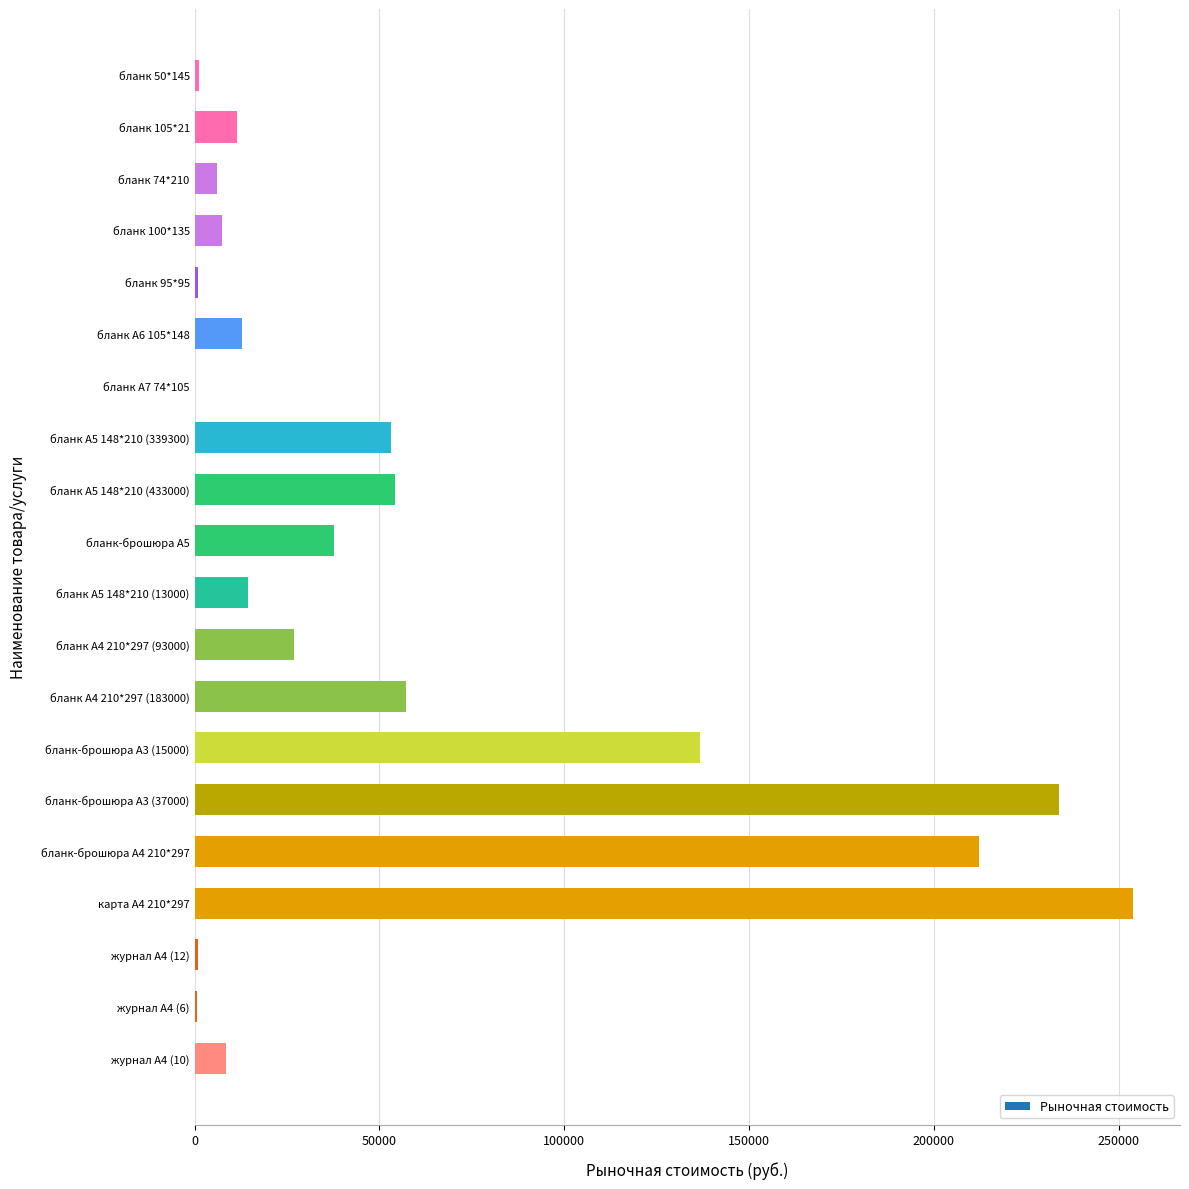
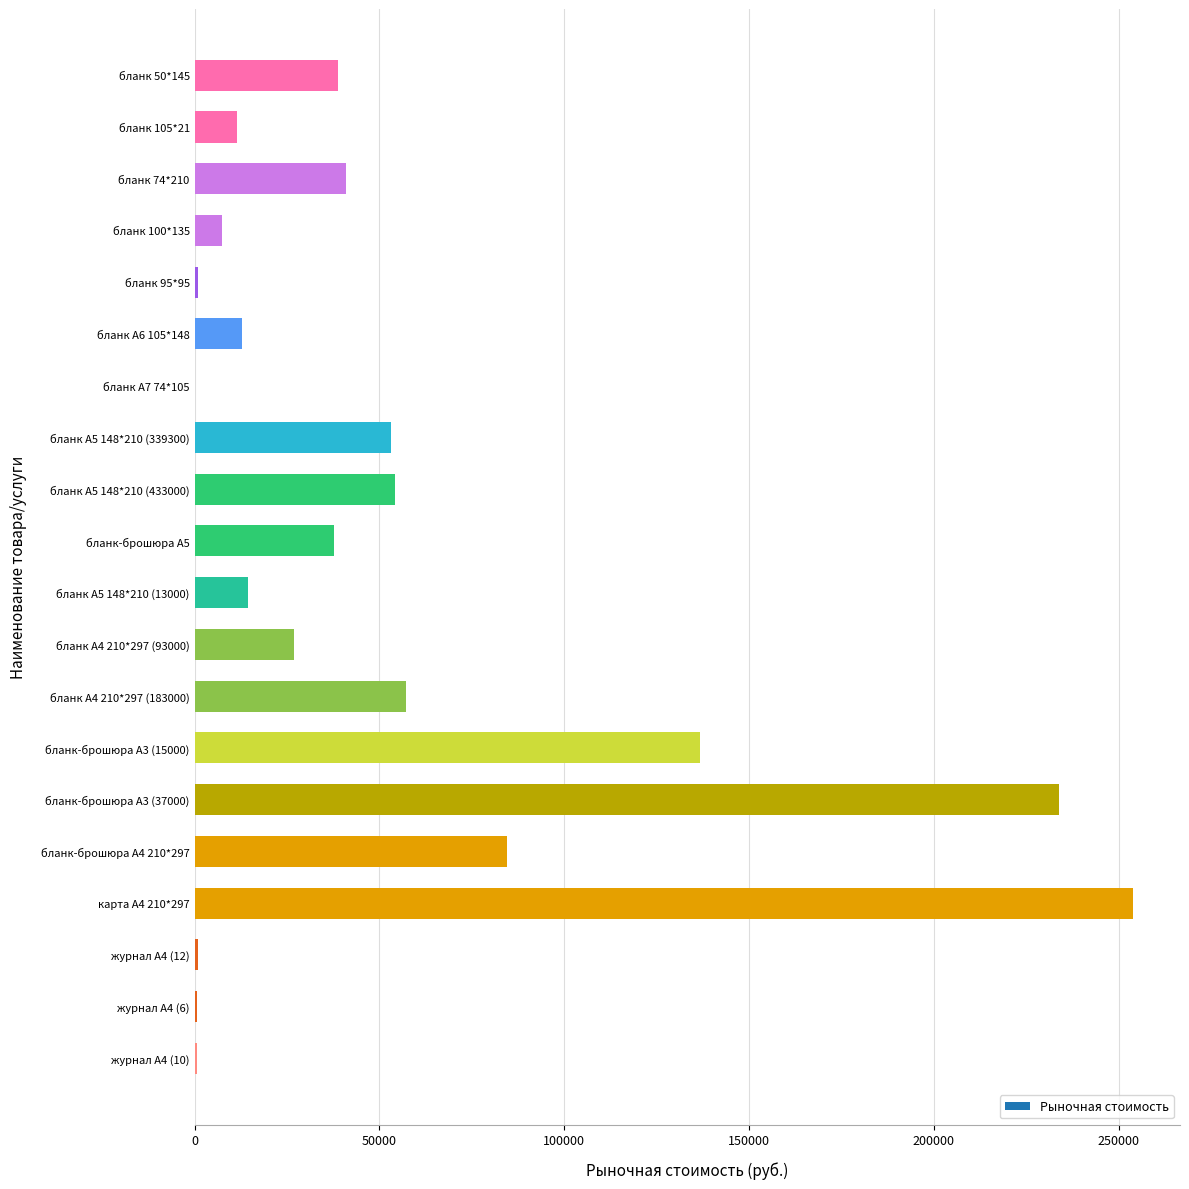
  {
-   "бланк 50*145": 1000,
+   "бланк 50*145": 39000,
    "бланк 105*21": 12000,
-   "бланк 74*210": 6000,
+   "бланк 74*210": 41000,
    "бланк 100*135": 7000,
    "бланк 95*95": 1000,
    "бланк А6 105*148": 13000,
    "бланк А5 148*210 (339300)": 53000,
    "бланк А5 148*210 (433000)": 54000,
    "бланк-брошюра А5": 38000,
    "бланк А5 148*210 (13000)": 14000,
    "бланк А4 210*297 (93000)": 27000,
    "бланк А4 210*297 (183000)": 57000,
    "бланк-брошюра А3 (15000)": 137000,
    "бланк-брошюра А3 (37000)": 234000,
-   "бланк-брошюра А4 210*297": 212000,
+   "бланк-брошюра А4 210*297": 84000,
    "карта А4 210*297": 254000,
    "журнал А4 (12)": 1000,
-   "журнал А4 (10)": 8000
+   "журнал А4 (10)": 1000
  }
